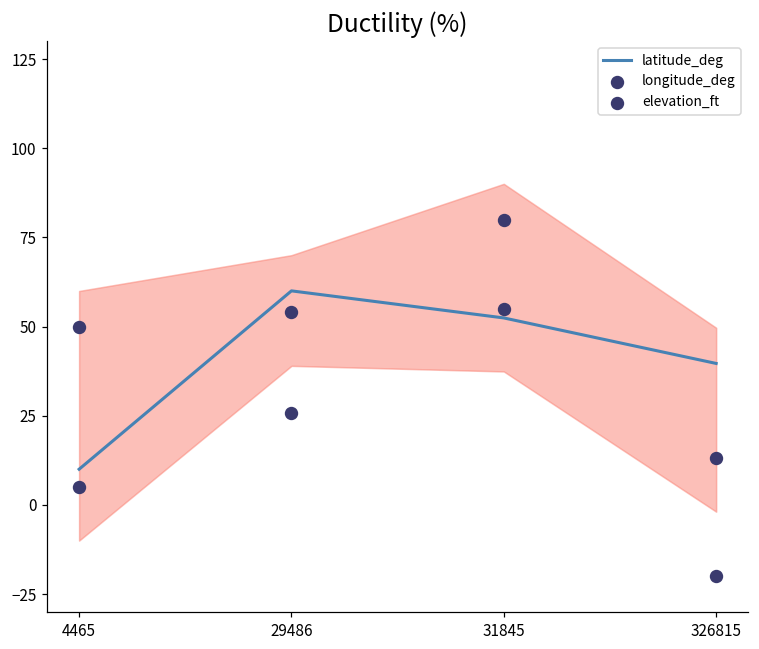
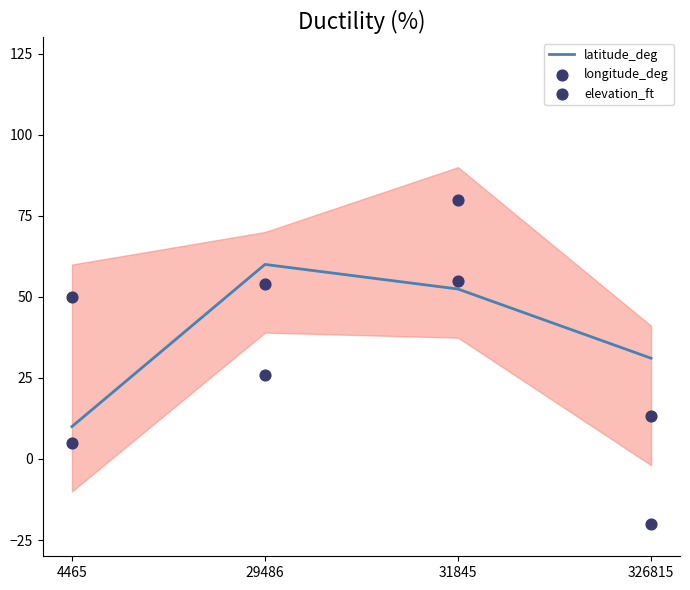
  {
    "latitude_deg": {
      "4465": 10,
      "29486": 60,
      "31845": 52,
-     "326815": 40
+     "326815": 31
    }
  }
